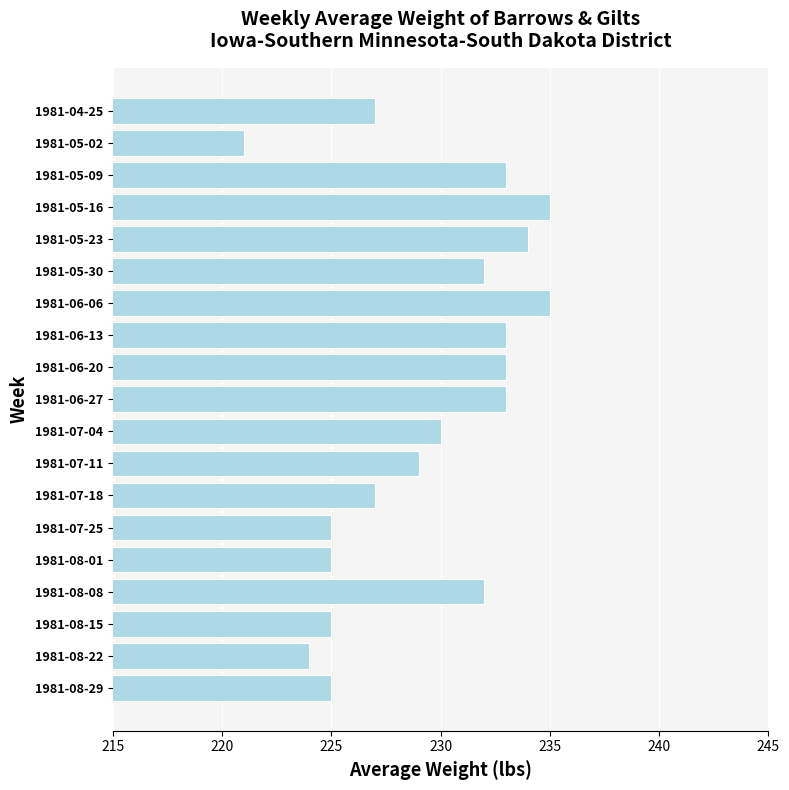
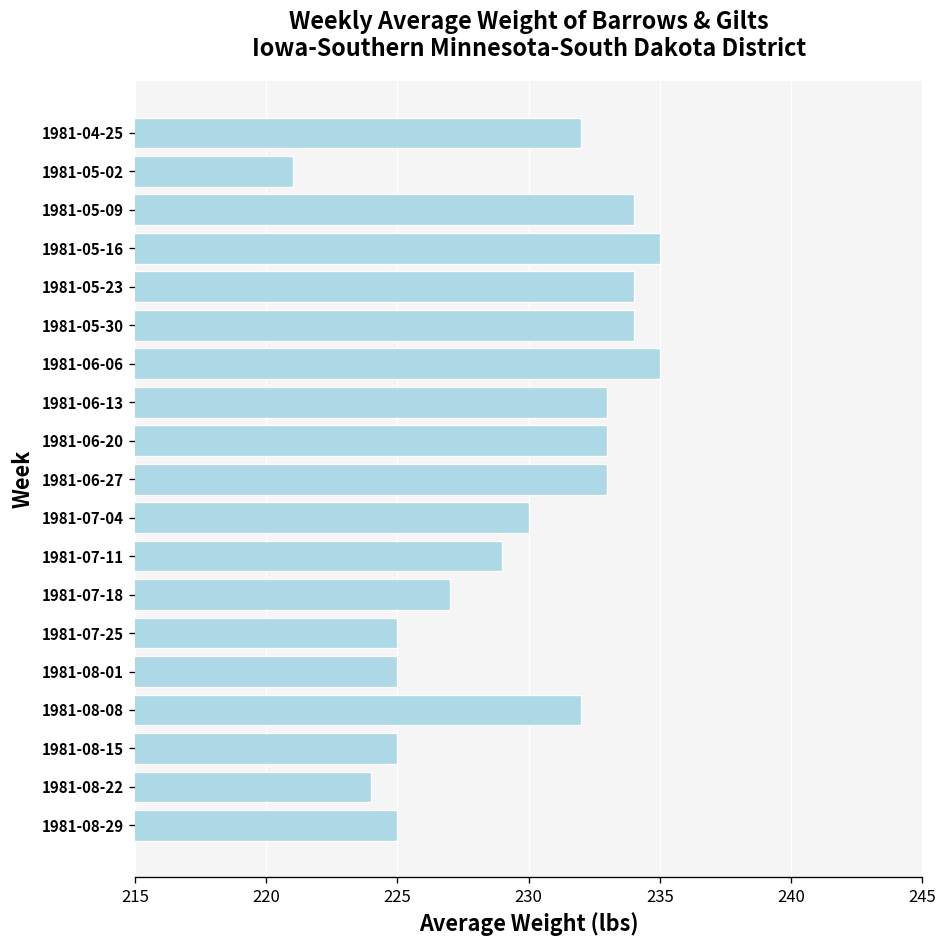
  {
-   "1981-04-25": 227,
+   "1981-04-25": 232,
    "1981-05-02": 221,
-   "1981-05-09": 233,
+   "1981-05-09": 234,
    "1981-05-16": 235,
    "1981-05-23": 234,
-   "1981-05-30": 232,
+   "1981-05-30": 234,
    "1981-06-06": 235,
    "1981-06-13": 233,
    "1981-06-20": 233,
    "1981-06-27": 233,
    "1981-07-04": 230,
    "1981-07-11": 229,
    "1981-07-18": 227,
    "1981-07-25": 225,
    "1981-08-01": 225,
    "1981-08-08": 232,
    "1981-08-15": 225,
    "1981-08-22": 224,
    "1981-08-29": 225
  }
